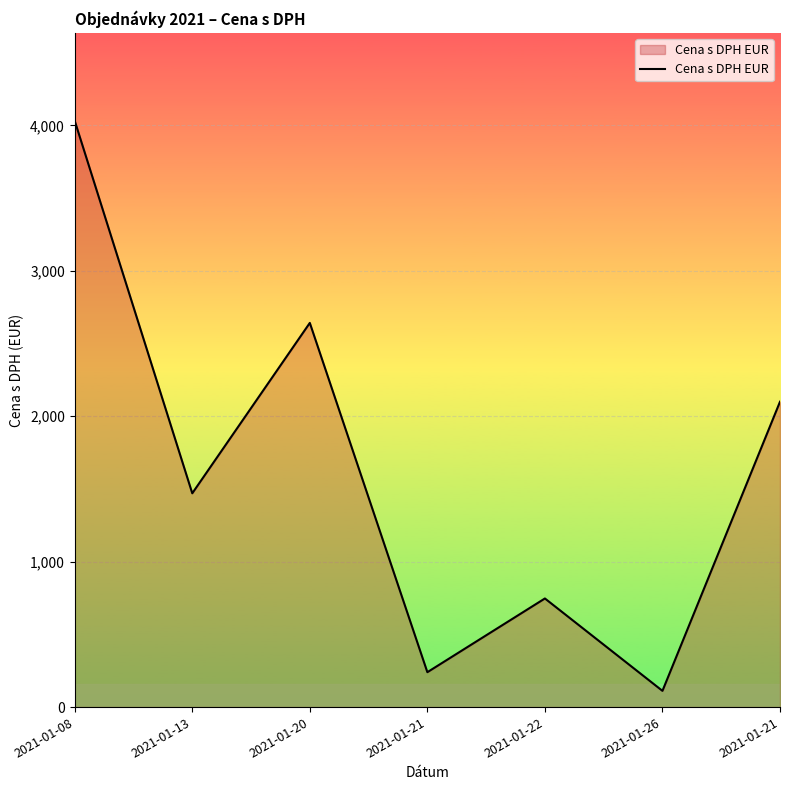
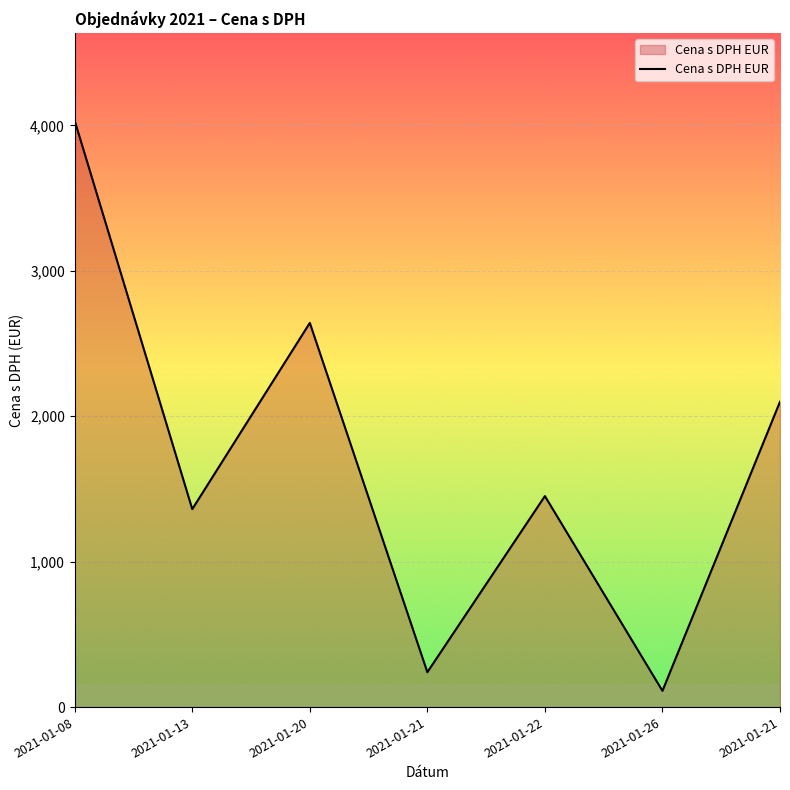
  {
    "2021-01-08": "4,030",
-   "2021-01-13": "1,470",
+   "2021-01-13": "1,360",
    "2021-01-20": "2,640",
-   "2021-01-22": "750"
+   "2021-01-22": "1,450"
  }
